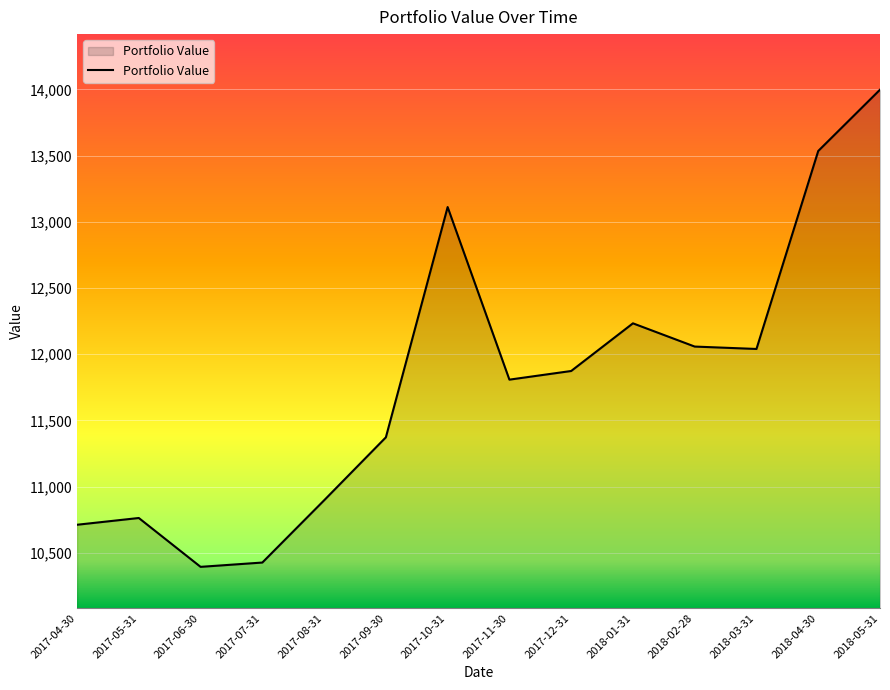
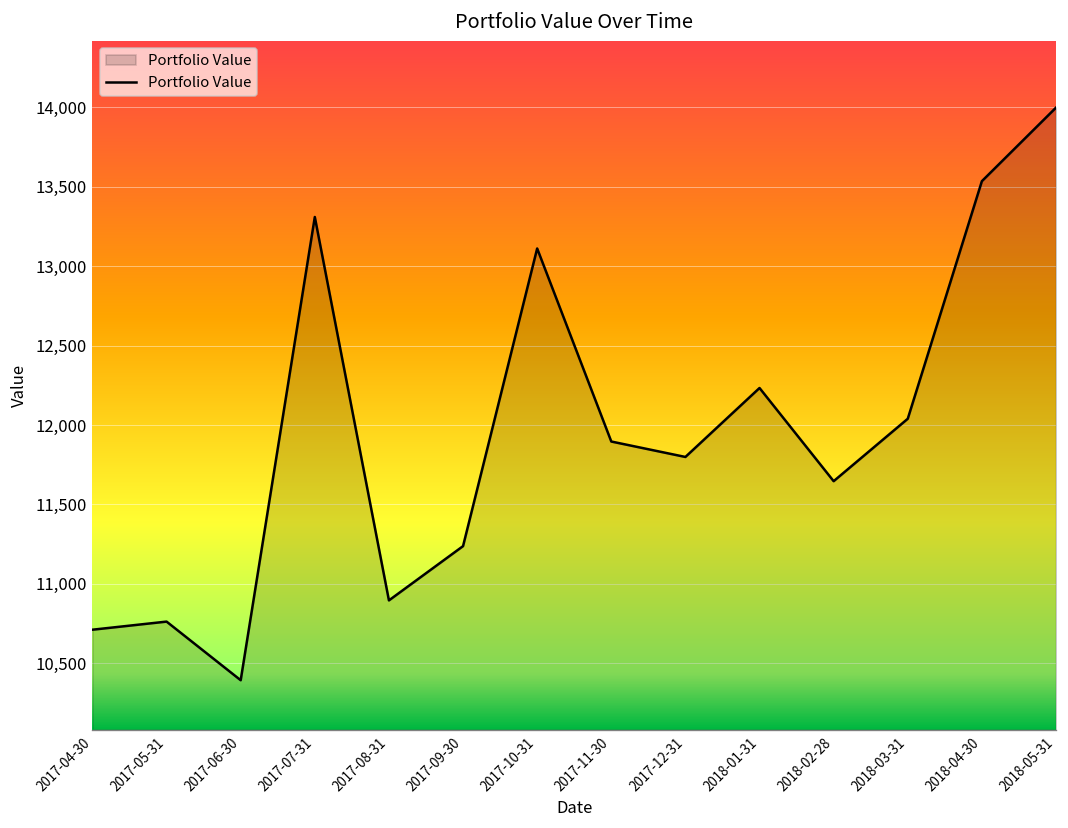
  {
    "2017-04-30": "10,710",
    "2017-05-31": "10,760",
    "2017-06-30": "10,390",
-   "2017-07-31": "10,430",
+   "2017-07-31": "13,310",
    "2017-08-31": "10,900",
-   "2017-09-30": "11,370",
+   "2017-09-30": "11,240",
    "2017-10-31": "13,110",
-   "2017-11-30": "11,810",
-   "2017-12-31": "11,870",
+   "2017-11-30": "11,900",
+   "2017-12-31": "11,800",
    "2018-01-31": "12,230",
-   "2018-02-28": "12,060",
+   "2018-02-28": "11,650",
    "2018-03-31": "12,040",
    "2018-04-30": "13,540",
    "2018-05-31": "14,000"
  }
